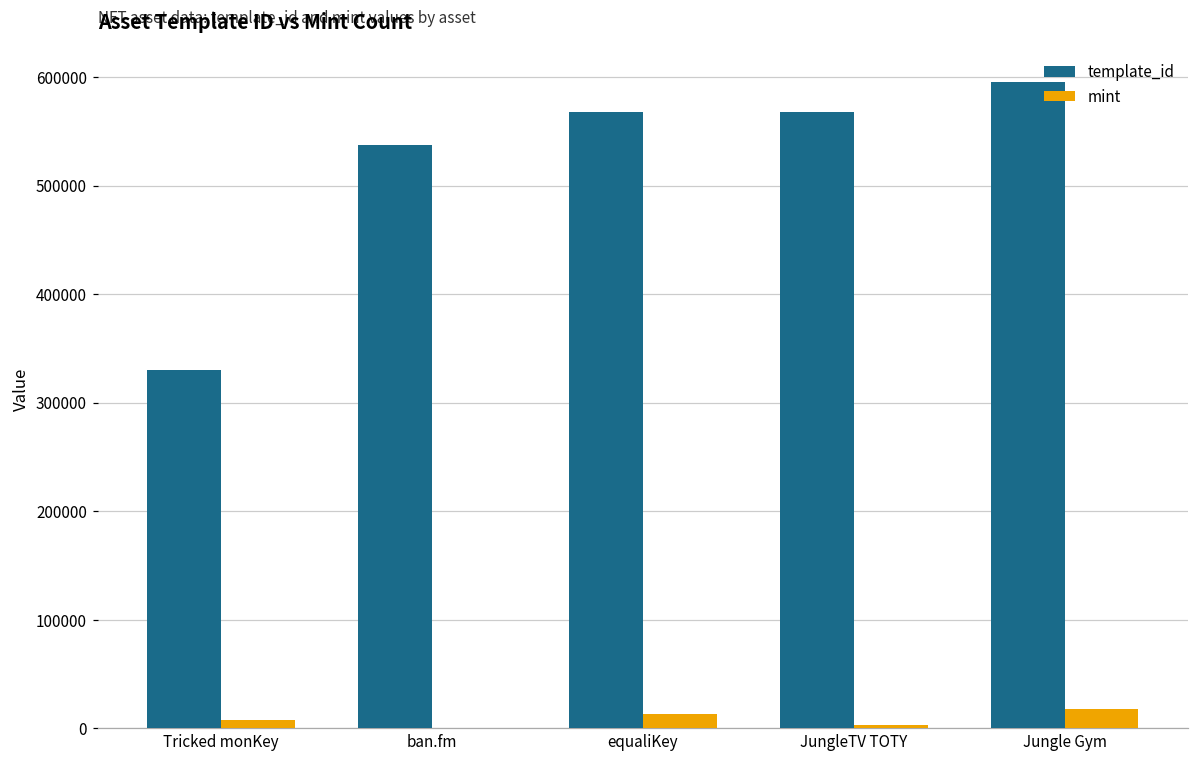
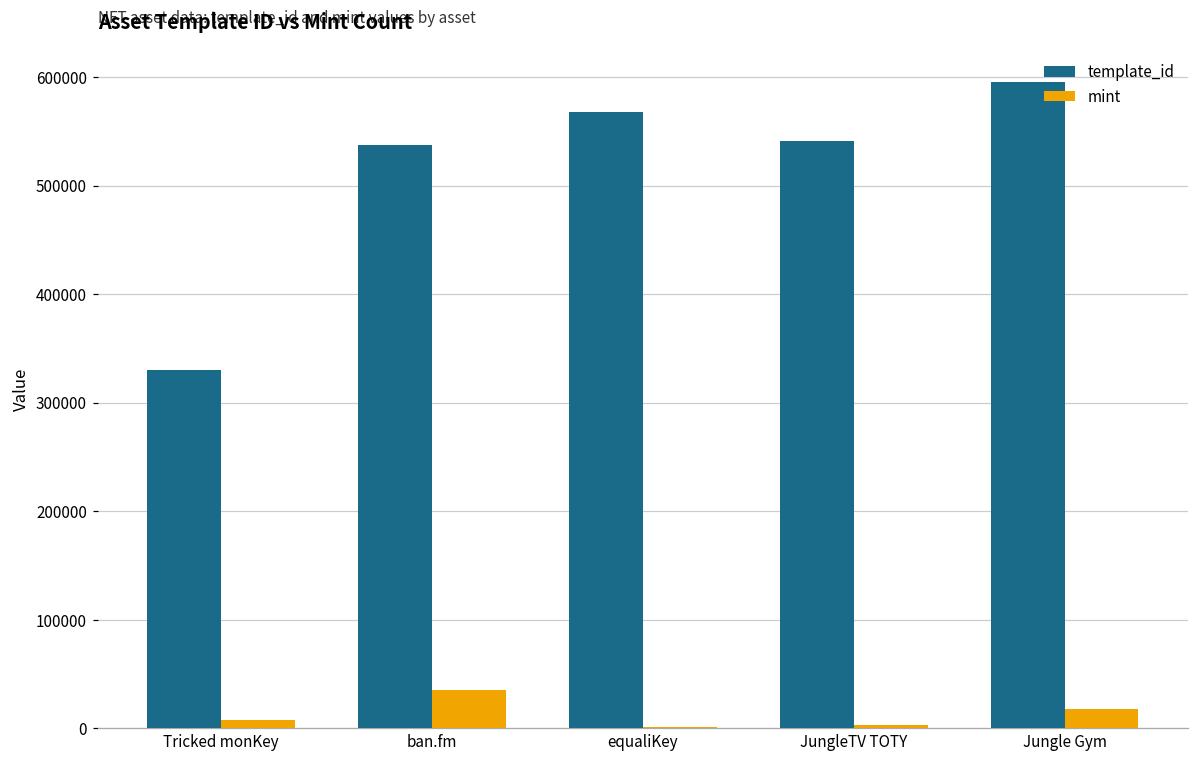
  {
    "template_id": {
      "Tricked monKey": 330000,
      "ban.fm": 540000,
      "equaliKey": 570000,
-     "JungleTV TOTY": 570000,
+     "JungleTV TOTY": 540000,
      "Jungle Gym": 600000
    },
    "mint": {
      "Tricked monKey": 10000,
-     "ban.fm": 0,
-     "equaliKey": 10000,
+     "ban.fm": 30000,
+     "equaliKey": 0,
      "JungleTV TOTY": 0,
      "Jungle Gym": 20000
    }
  }
